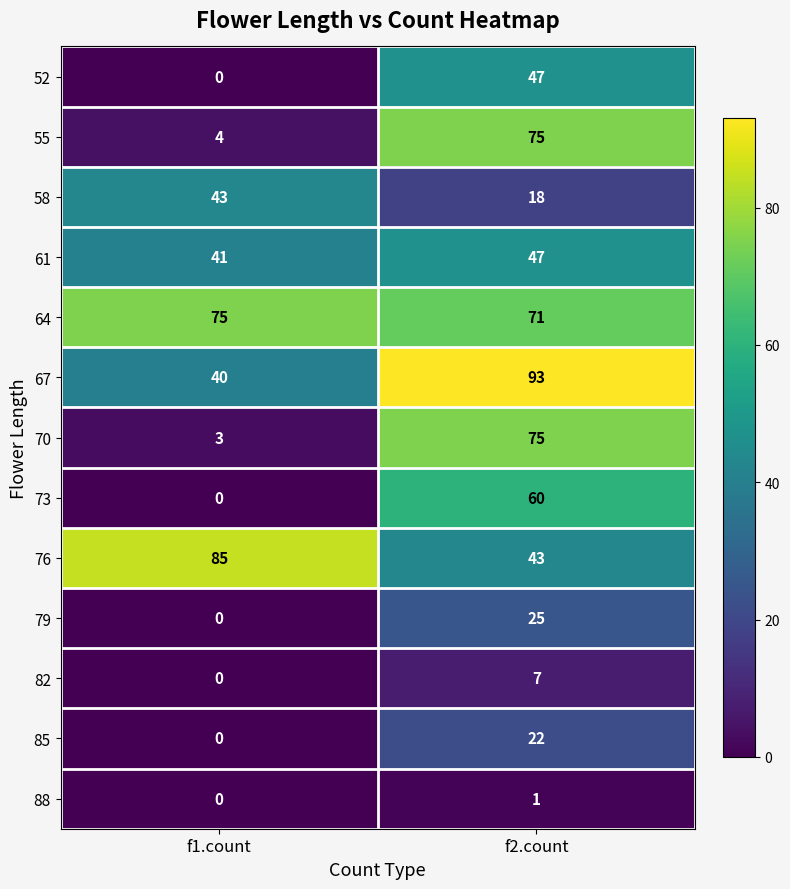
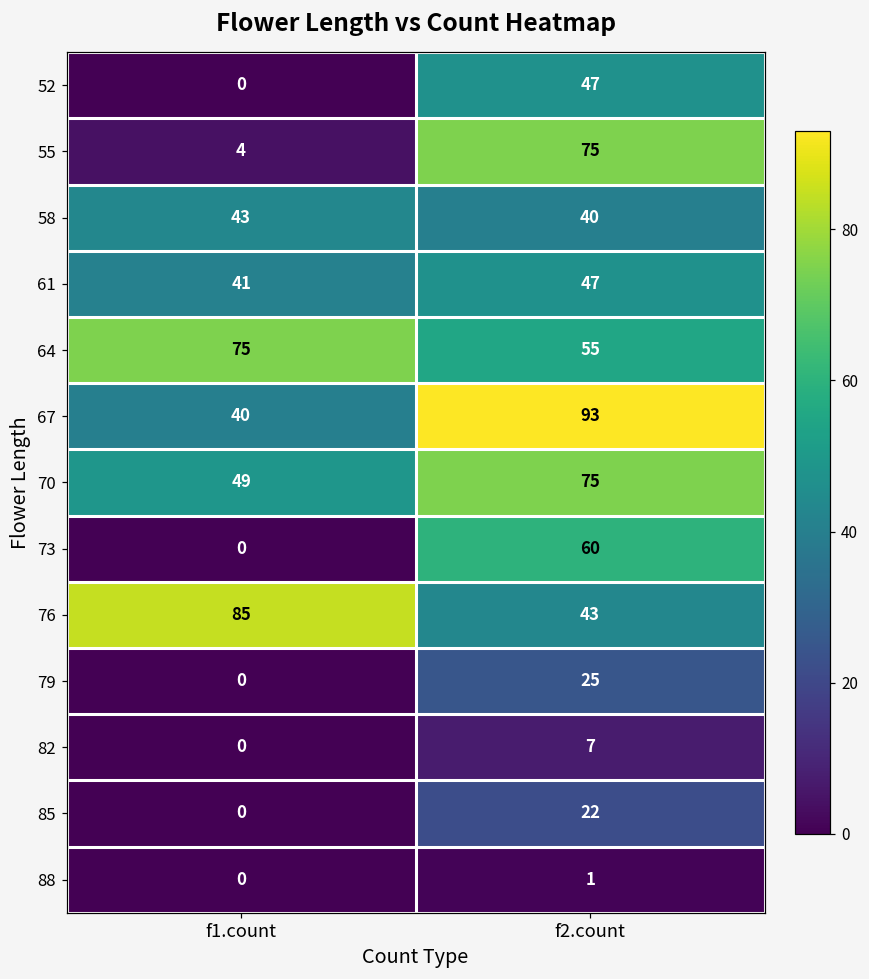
  {
    "52": {
      "f1.count": 0,
      "f2.count": 47
    },
    "55": {
      "f1.count": 4,
      "f2.count": 75
    },
    "58": {
      "f1.count": 43,
-     "f2.count": 18
+     "f2.count": 40
    },
    "61": {
      "f1.count": 41,
      "f2.count": 47
    },
    "64": {
      "f1.count": 75,
-     "f2.count": 71
+     "f2.count": 55
    },
    "67": {
      "f1.count": 40,
      "f2.count": 93
    },
    "70": {
-     "f1.count": 3,
+     "f1.count": 49,
      "f2.count": 75
    },
    "73": {
      "f1.count": 0,
      "f2.count": 60
    },
    "76": {
      "f1.count": 85,
      "f2.count": 43
    },
    "79": {
      "f1.count": 0,
      "f2.count": 25
    },
    "82": {
      "f1.count": 0,
      "f2.count": 7
    },
    "85": {
      "f1.count": 0,
      "f2.count": 22
    },
    "88": {
      "f1.count": 0,
      "f2.count": 1
    }
  }
